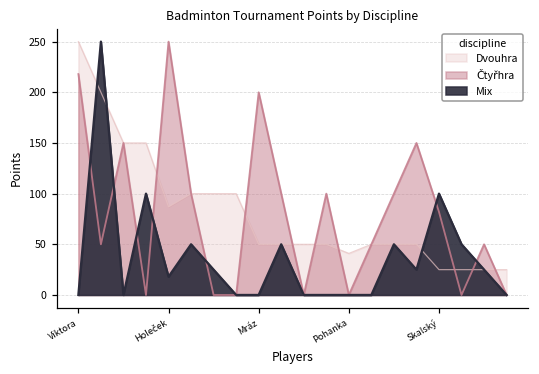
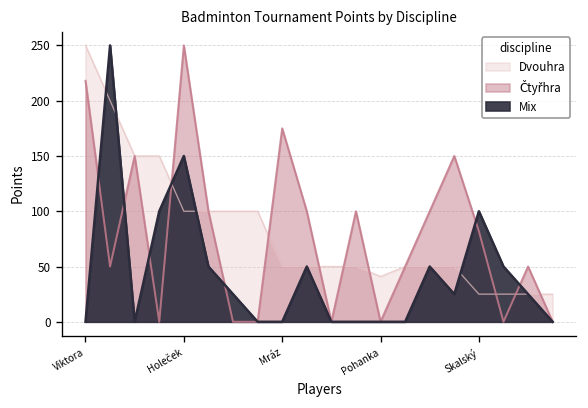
  {
    "Dvouhra": {
      "Viktora": 250,
-     "Holeček": 90,
+     "Holeček": 100,
      "Mráz": 50,
      "Pohanka": 40,
      "Skalský": 30
    },
    "Čtyřhra": {
      "Viktora": 220,
      "Holeček": 250,
-     "Mráz": 200,
+     "Mráz": 180,
      "Skalský": 80
    },
    "Mix": {
      "Viktora": 0,
-     "Holeček": 20,
+     "Holeček": 150,
      "Mráz": 0,
      "Skalský": 100
    }
  }
